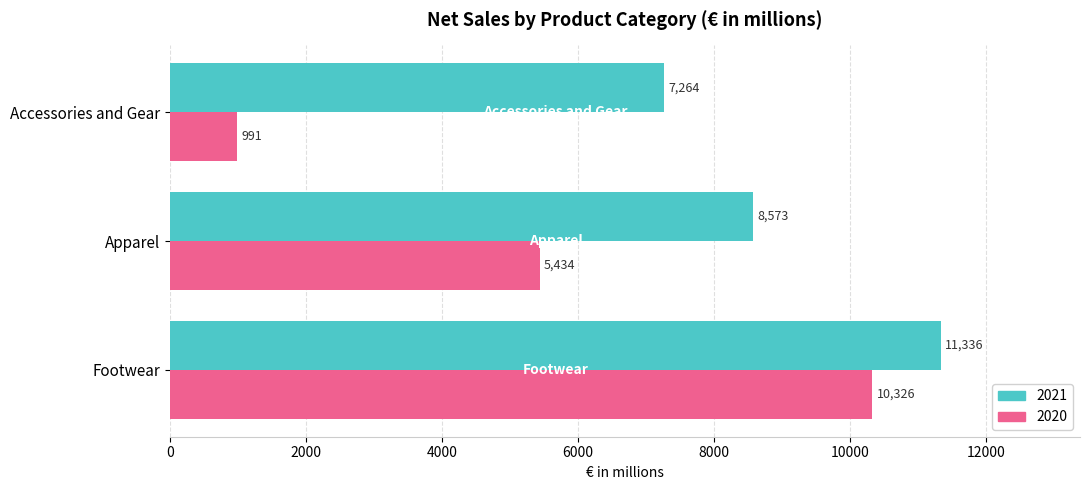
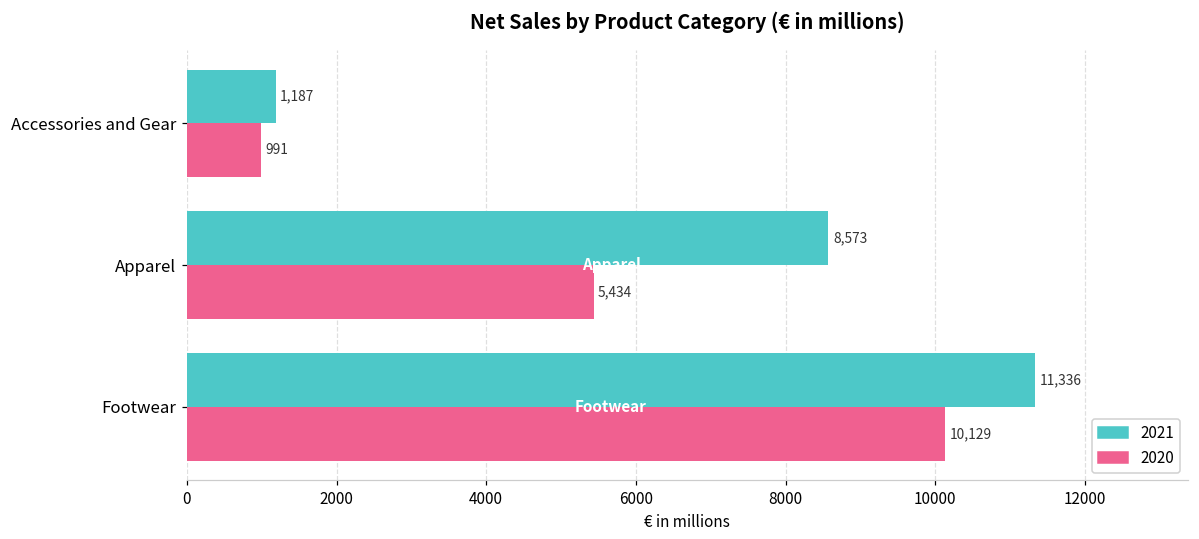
  {
    "2021": {
-     "Accessories and Gear": "7,264",
+     "Accessories and Gear": "1,187",
      "Apparel": "8,573",
      "Footwear": "11,336"
    },
    "2020": {
      "Accessories and Gear": "991",
      "Apparel": "5,434",
-     "Footwear": "10,326"
+     "Footwear": "10,129"
    }
  }
